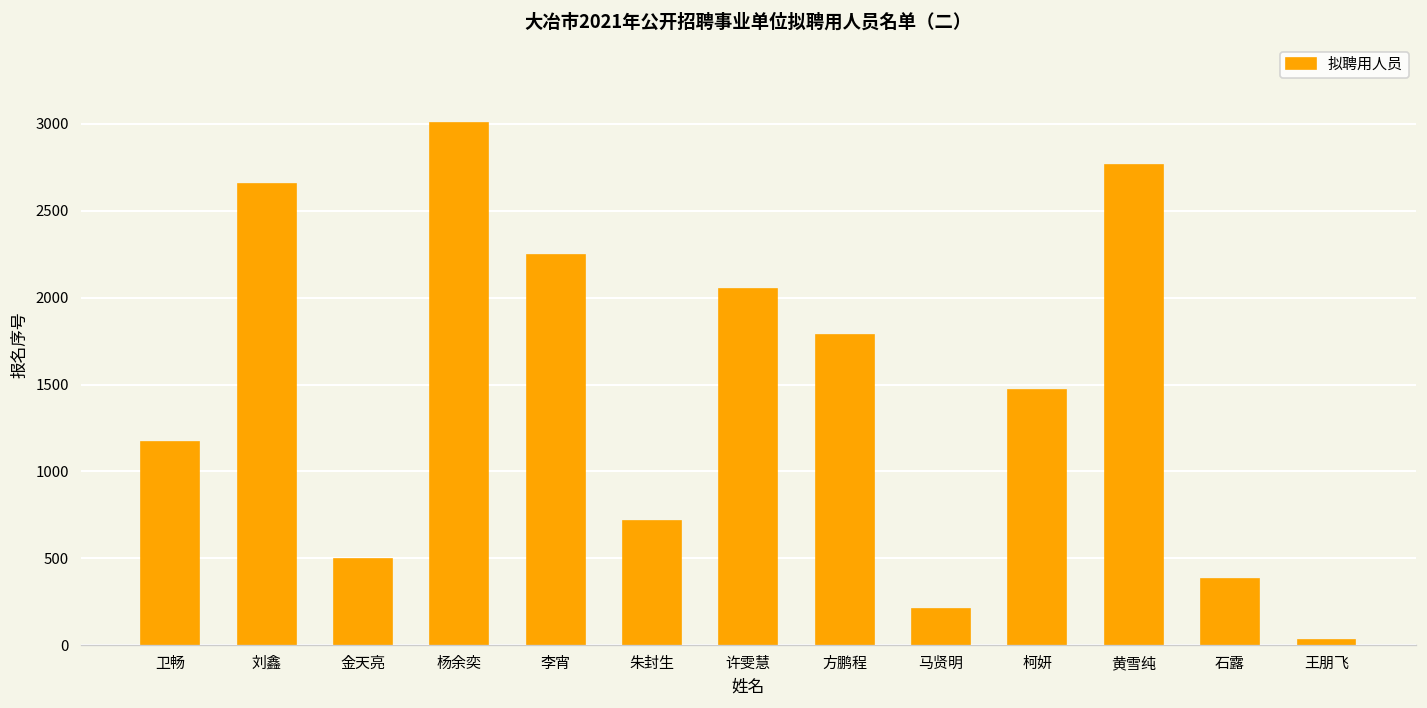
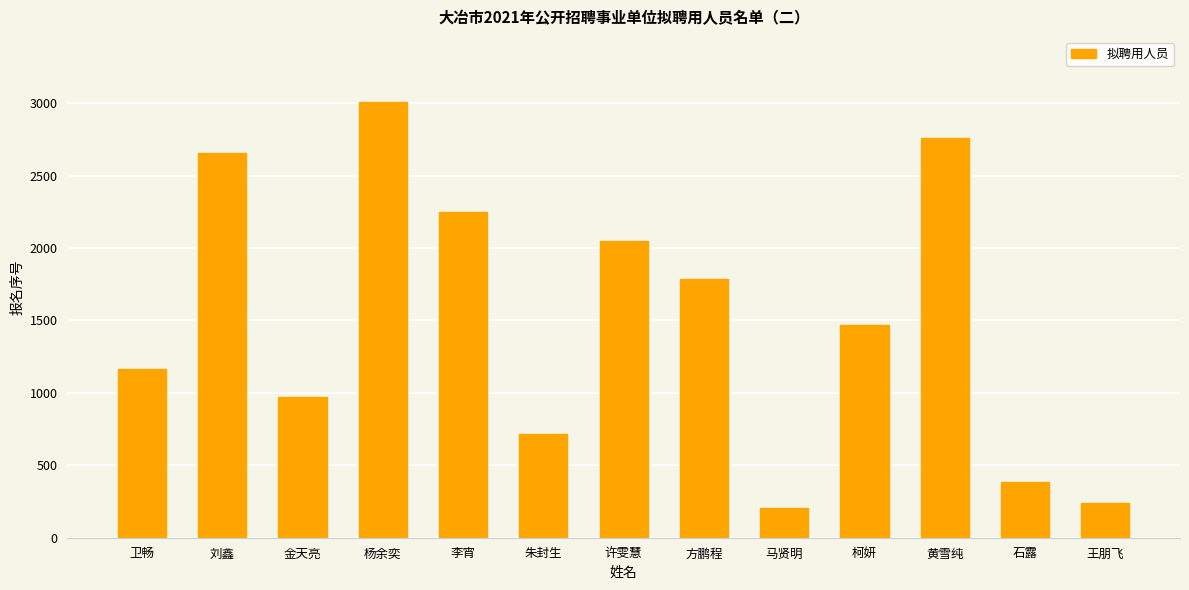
  {
    "卫畅": 1170,
    "刘鑫": 2660,
-   "金天亮": 500,
+   "金天亮": 970,
    "杨余奕": 3010,
    "李宵": 2250,
    "朱封生": 710,
    "许雯慧": 2050,
    "方鹏程": 1790,
    "马贤明": 210,
    "柯妍": 1470,
    "黄雪纯": 2760,
    "石露": 380,
-   "王朋飞": 30
+   "王朋飞": 240
  }
